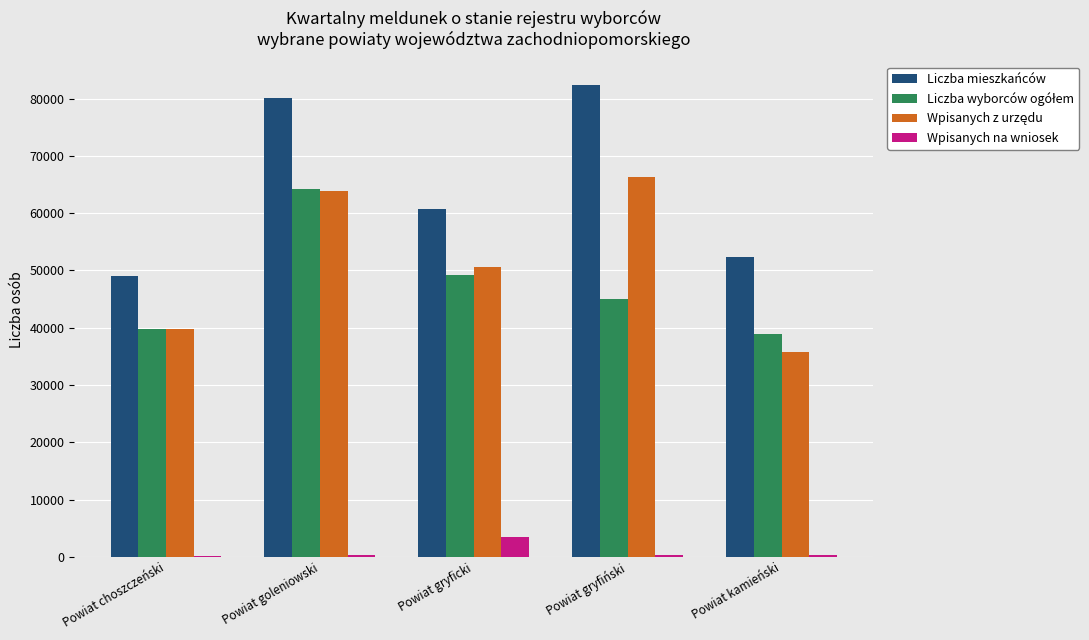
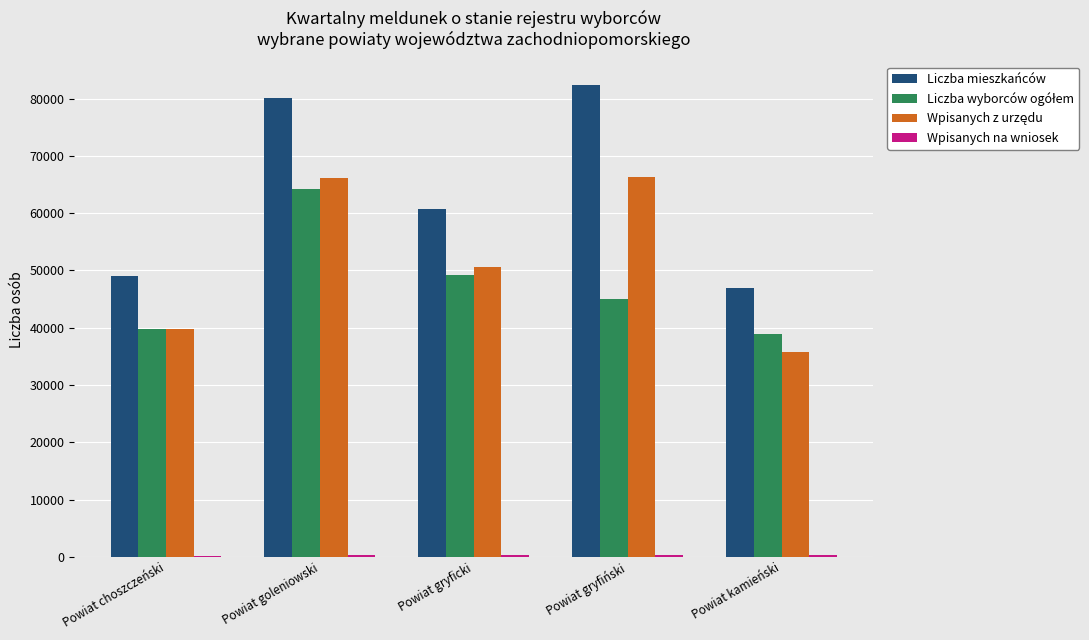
  {
    "Liczba mieszkańców": {
      "Powiat choszczeński": 49000,
      "Powiat goleniowski": 80000,
      "Powiat gryficki": 61000,
      "Powiat gryfiński": 82000,
-     "Powiat kamieński": 52000
+     "Powiat kamieński": 47000
    },
    "Liczba wyborców ogółem": {
      "Powiat choszczeński": 40000,
      "Powiat goleniowski": 64000,
      "Powiat gryficki": 49000,
      "Powiat gryfiński": 45000,
      "Powiat kamieński": 39000
    },
    "Wpisanych z urzędu": {
      "Powiat choszczeński": 40000,
-     "Powiat goleniowski": 64000,
+     "Powiat goleniowski": 66000,
      "Powiat gryficki": 51000,
      "Powiat gryfiński": 66000,
      "Powiat kamieński": 36000
    },
    "Wpisanych na wniosek": {
-     "Powiat gryficki": 4000
+     "Powiat gryficki": 0
    }
  }
